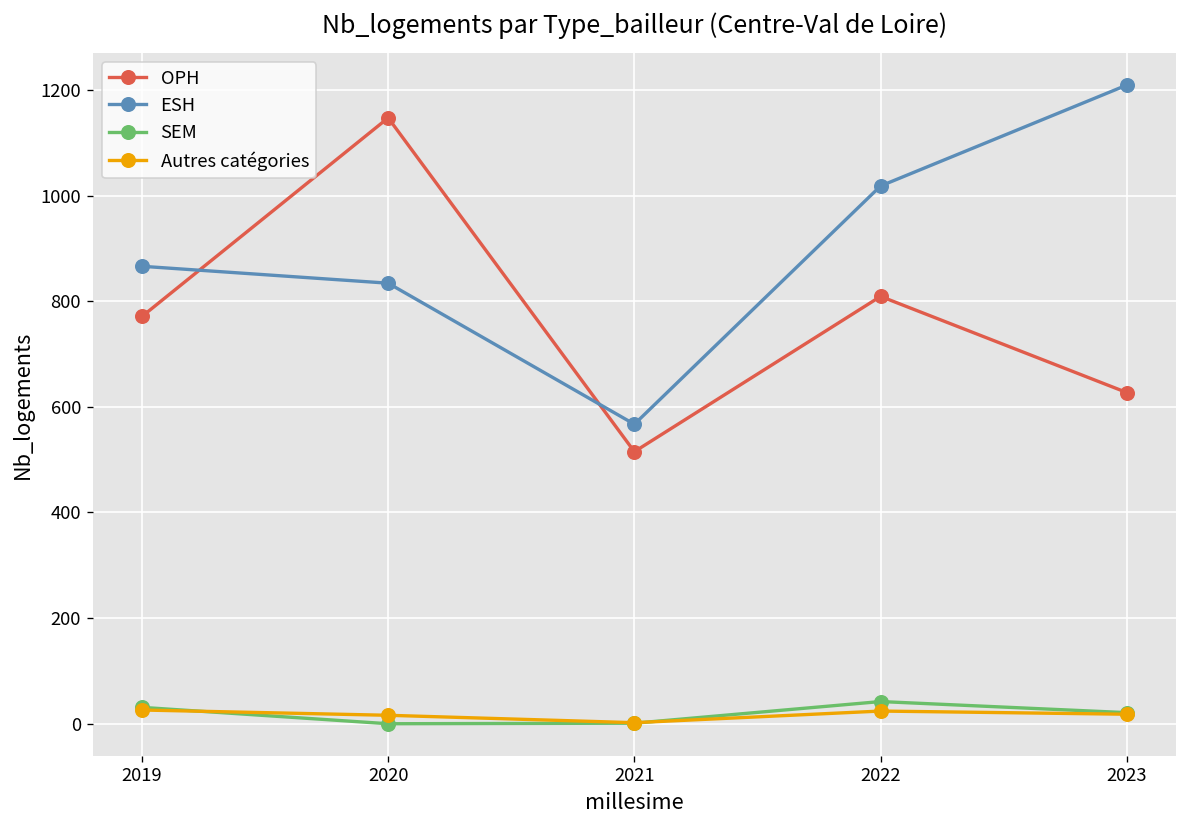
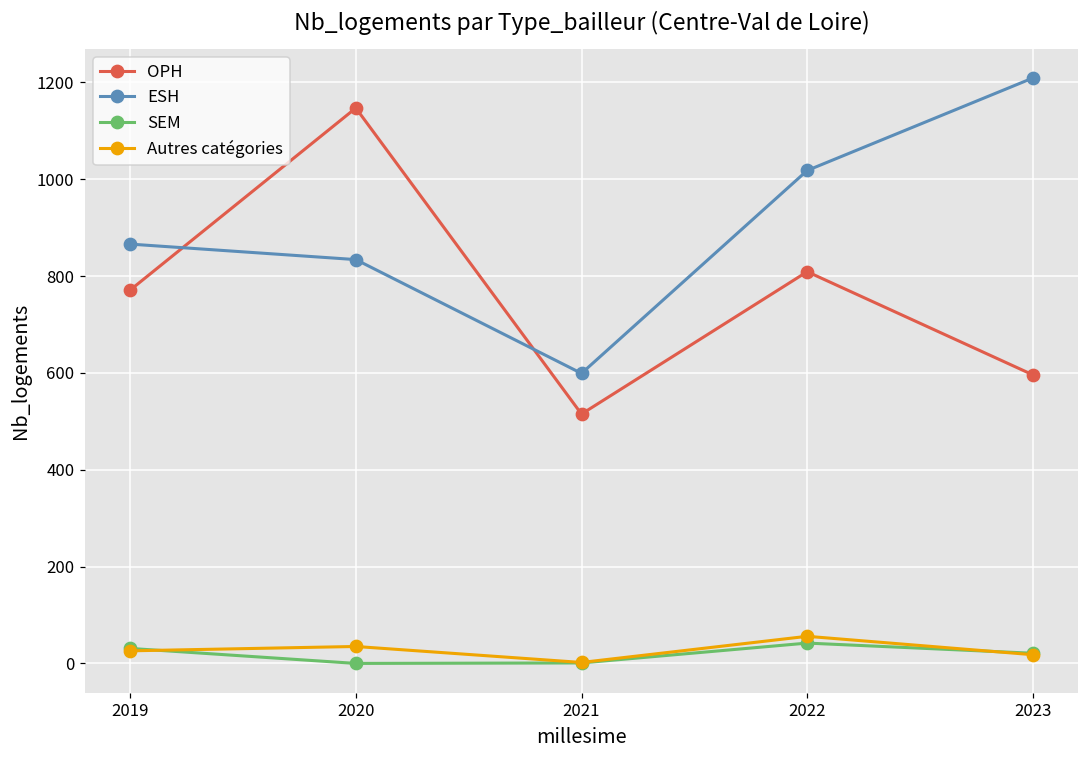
  {
    "OPH": {
      "2019": 770,
      "2020": 1150,
      "2021": 520,
      "2022": 810,
-     "2023": 630
+     "2023": 600
    },
    "ESH": {
      "2019": 870,
      "2020": 830,
-     "2021": 570,
+     "2021": 600,
      "2022": 1020,
      "2023": 1210
    },
    "SEM": {
      "2020": 0,
      "2022": 40
    },
    "Autres catégories": {
-     "2020": 20,
-     "2022": 20
+     "2020": 40,
+     "2022": 60
    }
  }
